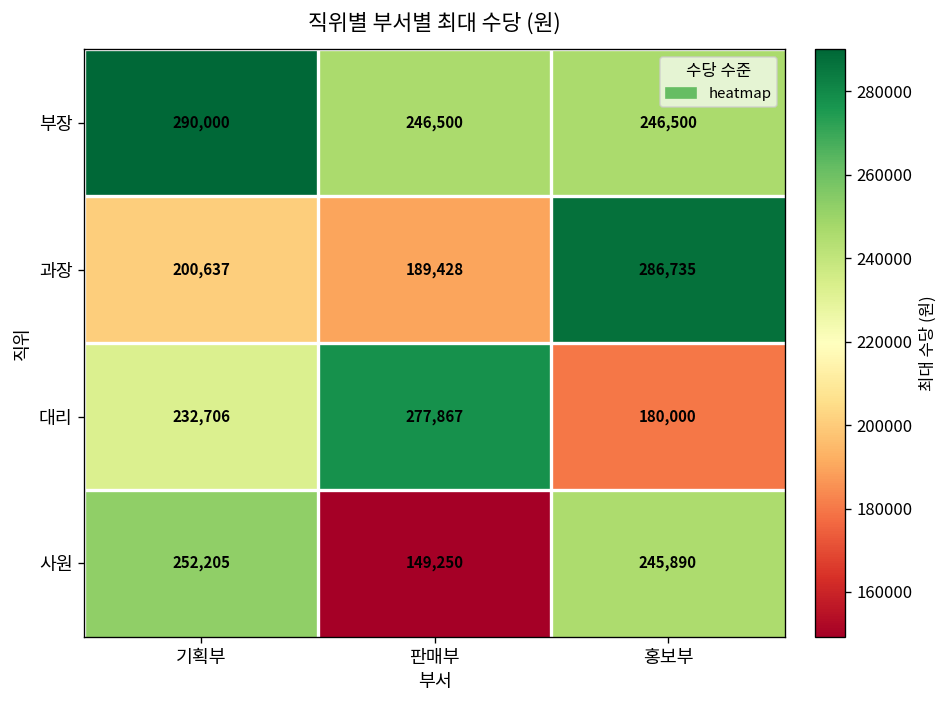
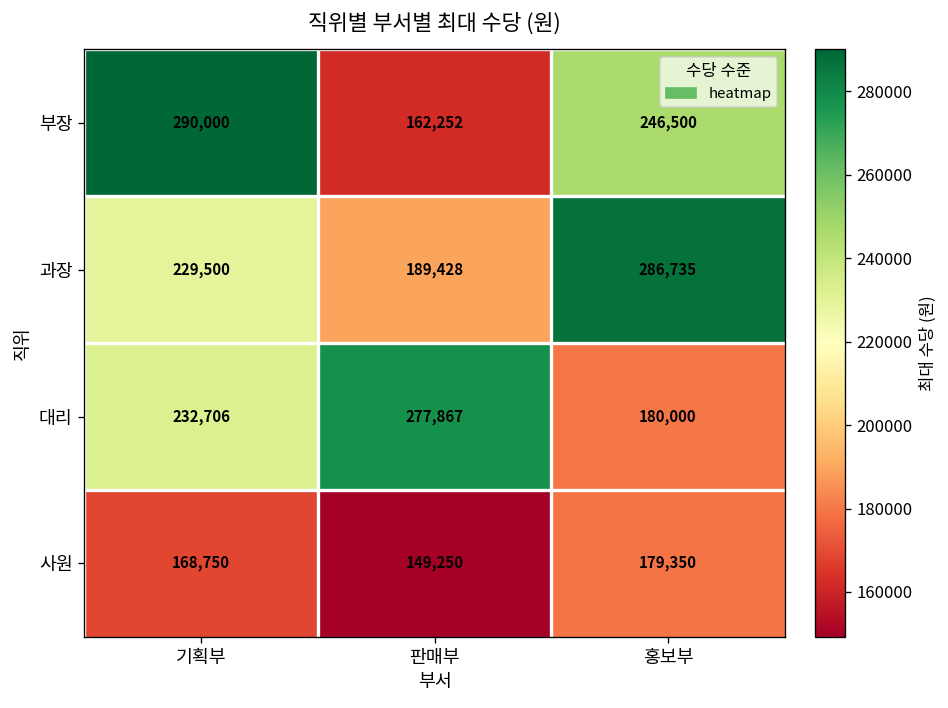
  {
    "부장": {
      "기획부": "290,000",
-     "판매부": "246,500",
+     "판매부": "162,252",
      "홍보부": "246,500"
    },
    "과장": {
-     "기획부": "200,637",
+     "기획부": "229,500",
      "판매부": "189,428",
      "홍보부": "286,735"
    },
    "대리": {
      "기획부": "232,706",
      "판매부": "277,867",
      "홍보부": "180,000"
    },
    "사원": {
-     "기획부": "252,205",
+     "기획부": "168,750",
      "판매부": "149,250",
-     "홍보부": "245,890"
+     "홍보부": "179,350"
    }
  }
